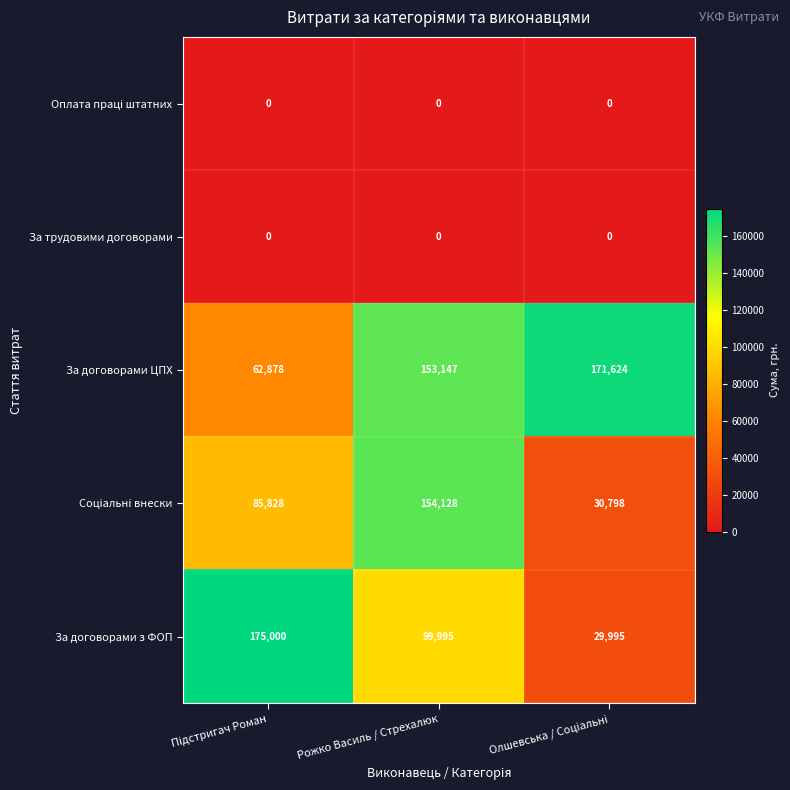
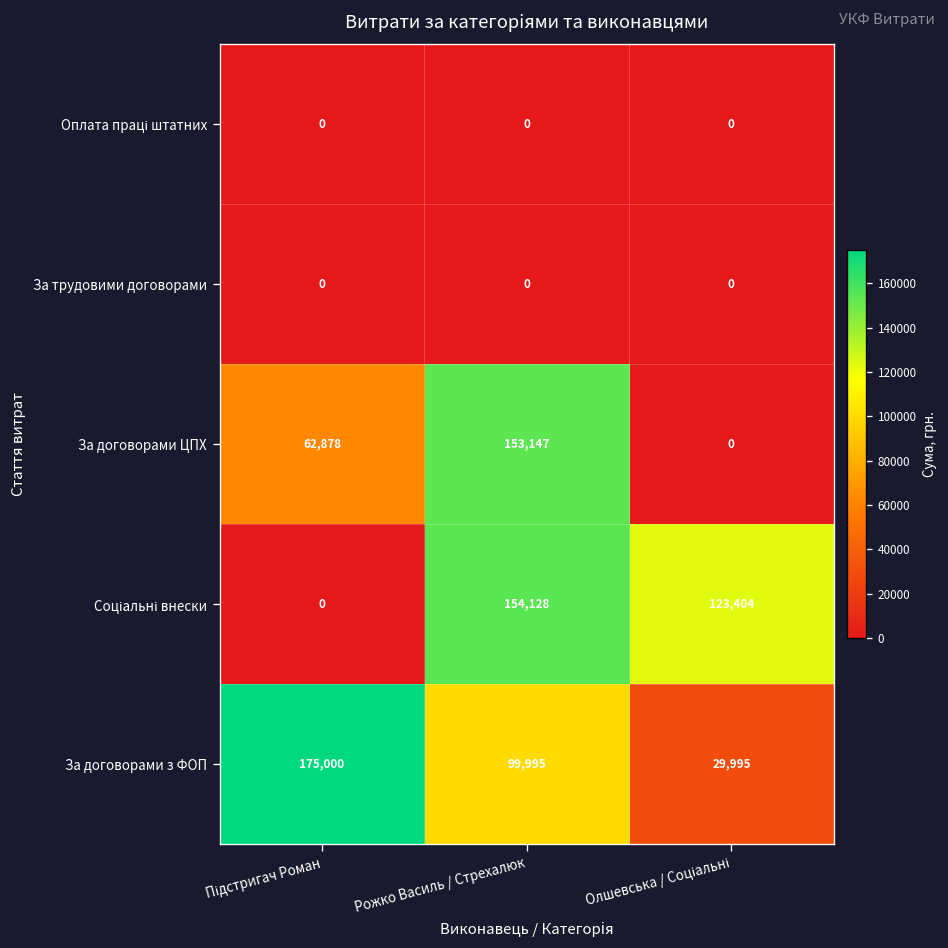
  {
    "Оплата праці штатних": {
      "Підстригач Роман": "0",
      "Рожко Василь / Стрехалюк": "0",
      "Олшевська / Соціальні": "0"
    },
    "За трудовими договорами": {
      "Підстригач Роман": "0",
      "Рожко Василь / Стрехалюк": "0",
      "Олшевська / Соціальні": "0"
    },
    "За договорами ЦПХ": {
      "Підстригач Роман": "62,878",
      "Рожко Василь / Стрехалюк": "153,147",
-     "Олшевська / Соціальні": "171,624"
+     "Олшевська / Соціальні": "0"
    },
    "Соціальні внески": {
-     "Підстригач Роман": "85,828",
+     "Підстригач Роман": "0",
      "Рожко Василь / Стрехалюк": "154,128",
-     "Олшевська / Соціальні": "30,798"
+     "Олшевська / Соціальні": "123,404"
    },
    "За договорами з ФОП": {
      "Підстригач Роман": "175,000",
      "Рожко Василь / Стрехалюк": "99,995",
      "Олшевська / Соціальні": "29,995"
    }
  }
